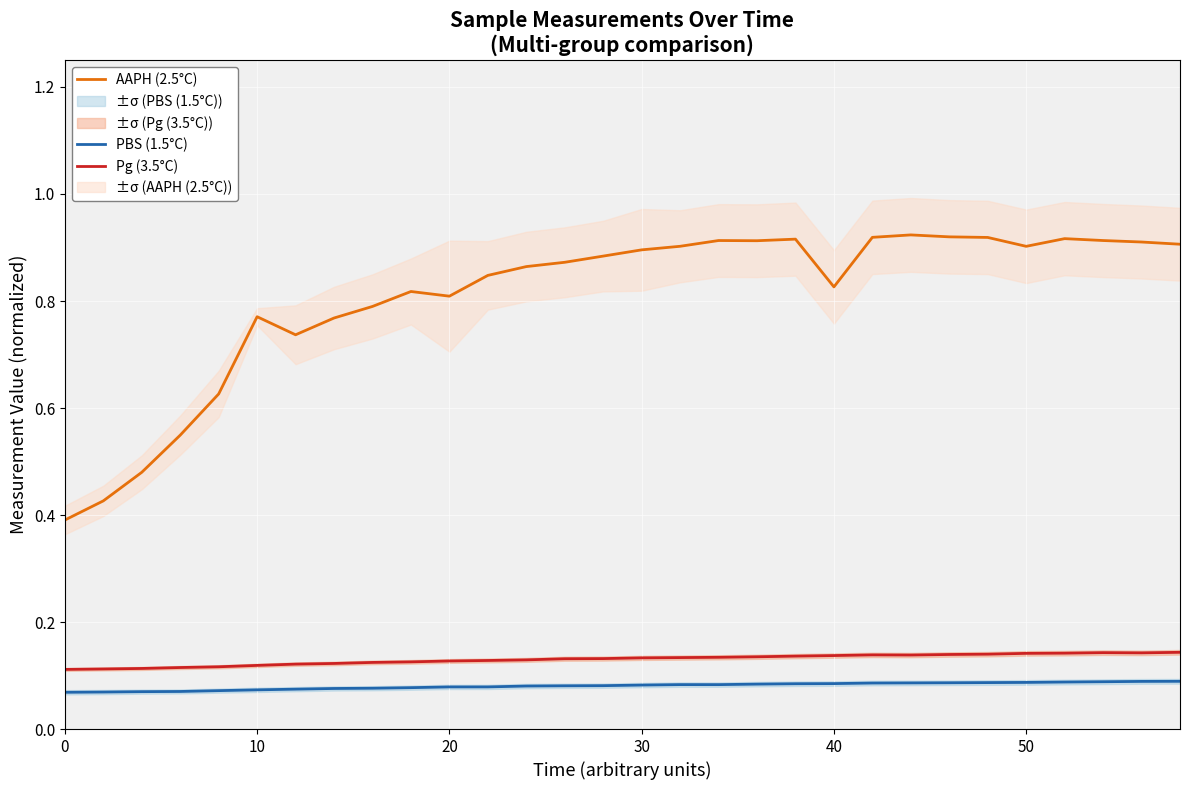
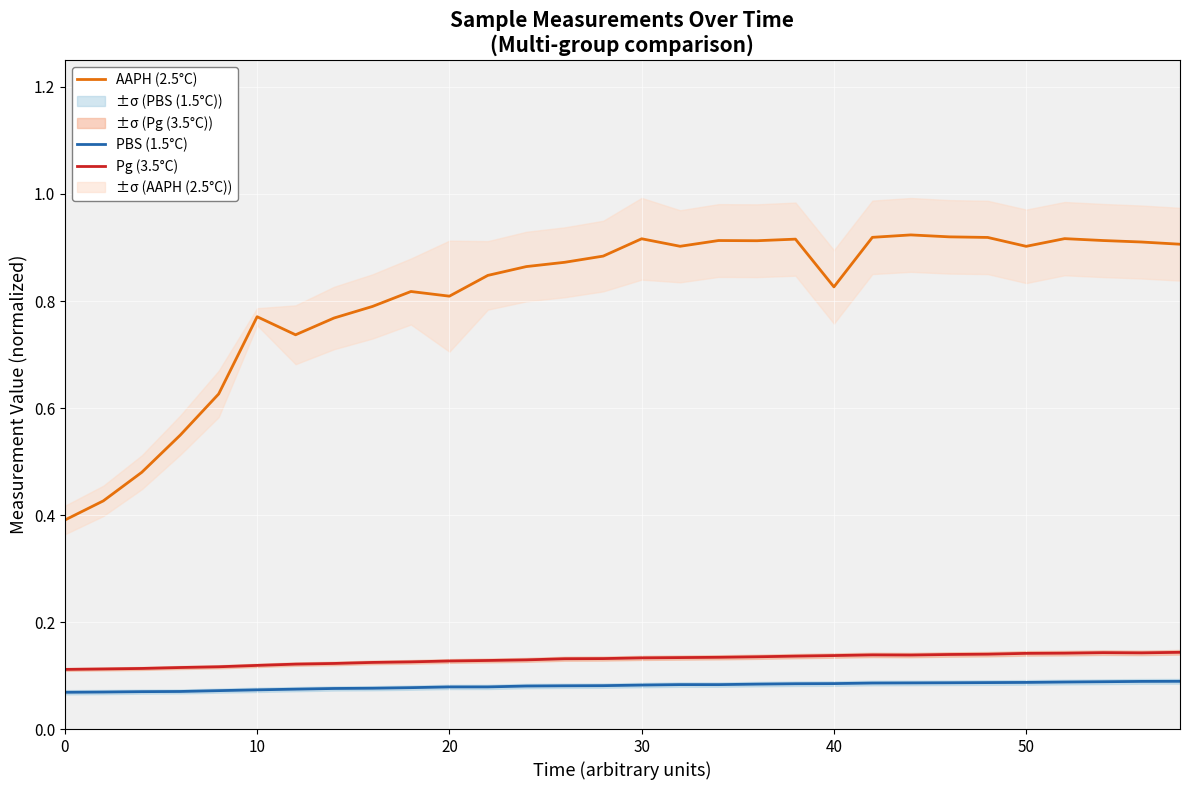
  {
    "AAPH (2.5°C)": {
      "0": 0.39,
      "10": 0.77,
      "20": 0.81,
-     "30": 0.90,
+     "30": 0.92,
      "40": 0.83,
      "50": 0.90
    }
  }
